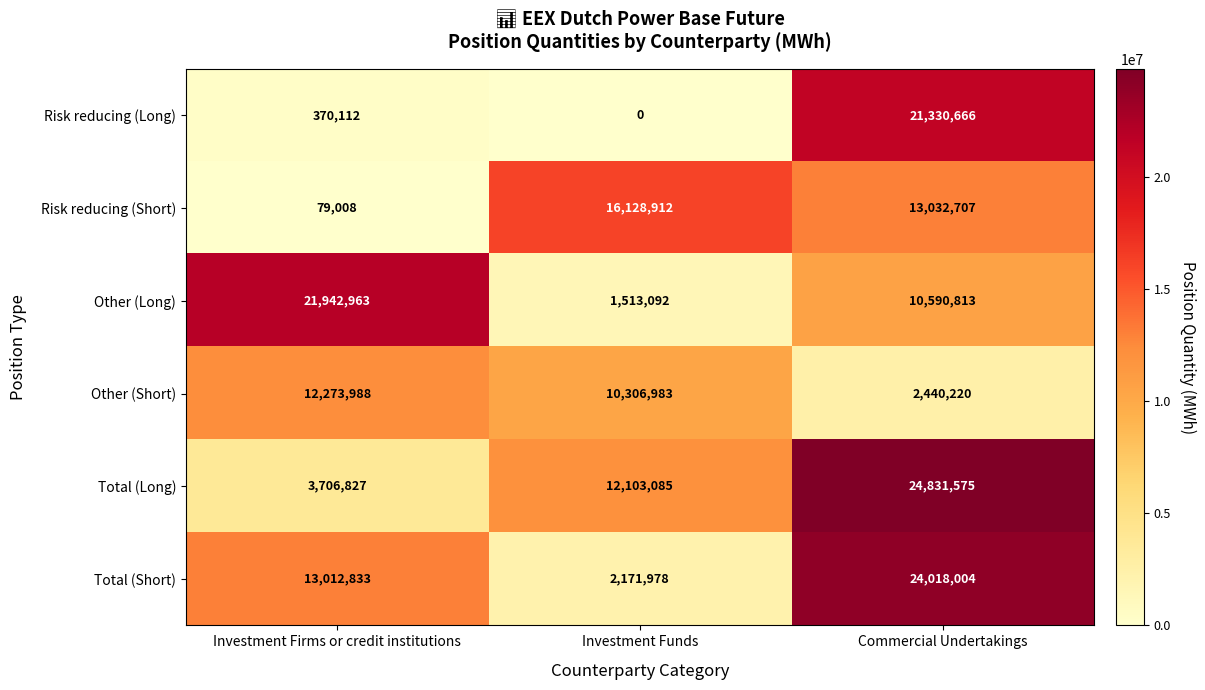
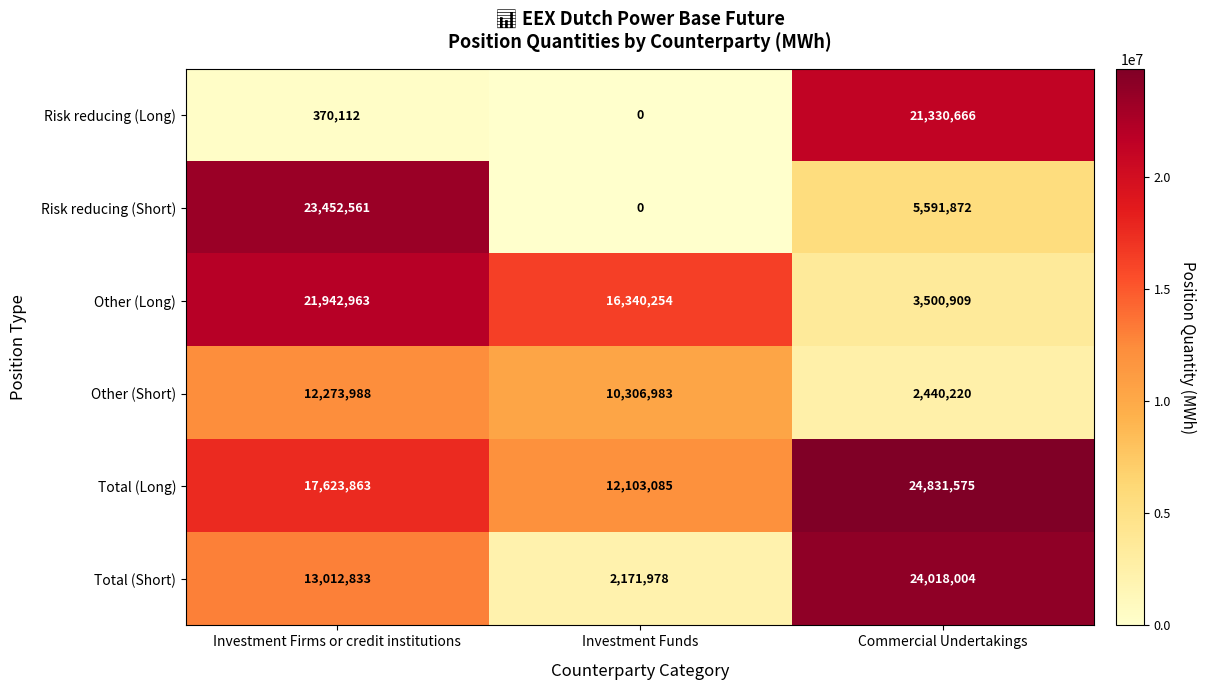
  {
    "Risk reducing (Long)": {
      "Investment Firms or credit institutions": "370,112",
      "Investment Funds": "0",
      "Commercial Undertakings": "21,330,666"
    },
    "Risk reducing (Short)": {
-     "Investment Firms or credit institutions": "79,008",
-     "Investment Funds": "16,128,912",
-     "Commercial Undertakings": "13,032,707"
+     "Investment Firms or credit institutions": "23,452,561",
+     "Investment Funds": "0",
+     "Commercial Undertakings": "5,591,872"
    },
    "Other (Long)": {
      "Investment Firms or credit institutions": "21,942,963",
-     "Investment Funds": "1,513,092",
-     "Commercial Undertakings": "10,590,813"
+     "Investment Funds": "16,340,254",
+     "Commercial Undertakings": "3,500,909"
    },
    "Other (Short)": {
      "Investment Firms or credit institutions": "12,273,988",
      "Investment Funds": "10,306,983",
      "Commercial Undertakings": "2,440,220"
    },
    "Total (Long)": {
-     "Investment Firms or credit institutions": "3,706,827",
+     "Investment Firms or credit institutions": "17,623,863",
      "Investment Funds": "12,103,085",
      "Commercial Undertakings": "24,831,575"
    },
    "Total (Short)": {
      "Investment Firms or credit institutions": "13,012,833",
      "Investment Funds": "2,171,978",
      "Commercial Undertakings": "24,018,004"
    }
  }
